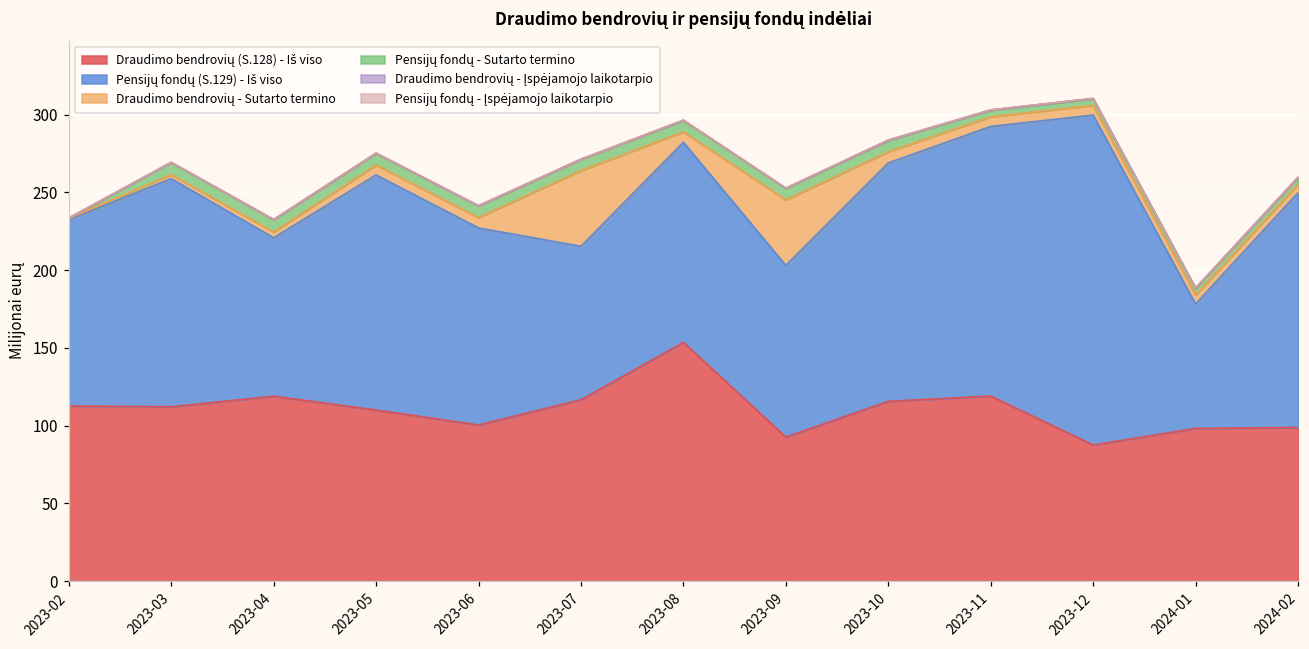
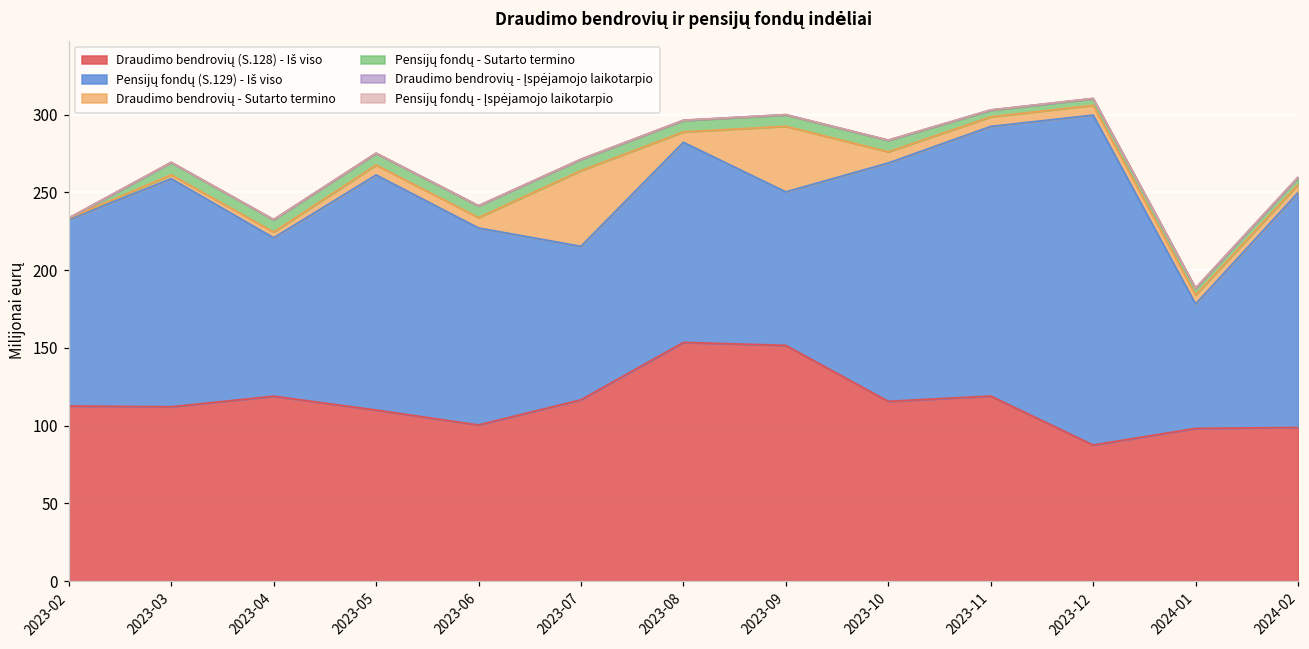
  {
    "Draudimo bendrovių (S.128) - Iš viso": {
      "2023-02": 113,
      "2023-03": 112,
      "2023-04": 119,
      "2023-05": 110,
      "2023-06": 100,
      "2023-07": 117,
      "2023-08": 154,
-     "2023-09": 93,
+     "2023-09": 152,
      "2023-10": 116,
      "2023-11": 119,
      "2023-12": 88,
      "2024-01": 98,
      "2024-02": 99
    },
    "Pensijų fondų (S.129) - Iš viso": {
      "2023-03": 147,
      "2023-04": 102,
      "2023-05": 151,
      "2023-06": 127,
      "2023-07": 99,
      "2023-08": 129,
-     "2023-09": 110,
+     "2023-09": 99,
      "2023-10": 153,
      "2023-11": 173,
      "2023-12": 212,
      "2024-01": 80,
      "2024-02": 151
    },
    "Draudimo bendrovių - Sutarto termino": {
      "2023-03": 3,
      "2023-04": 4,
      "2023-05": 6,
      "2023-06": 7,
      "2023-07": 49,
      "2023-08": 7,
      "2023-09": 42,
      "2023-10": 7,
      "2023-11": 6,
      "2023-12": 6,
      "2024-01": 6,
      "2024-02": 5
    }
  }
